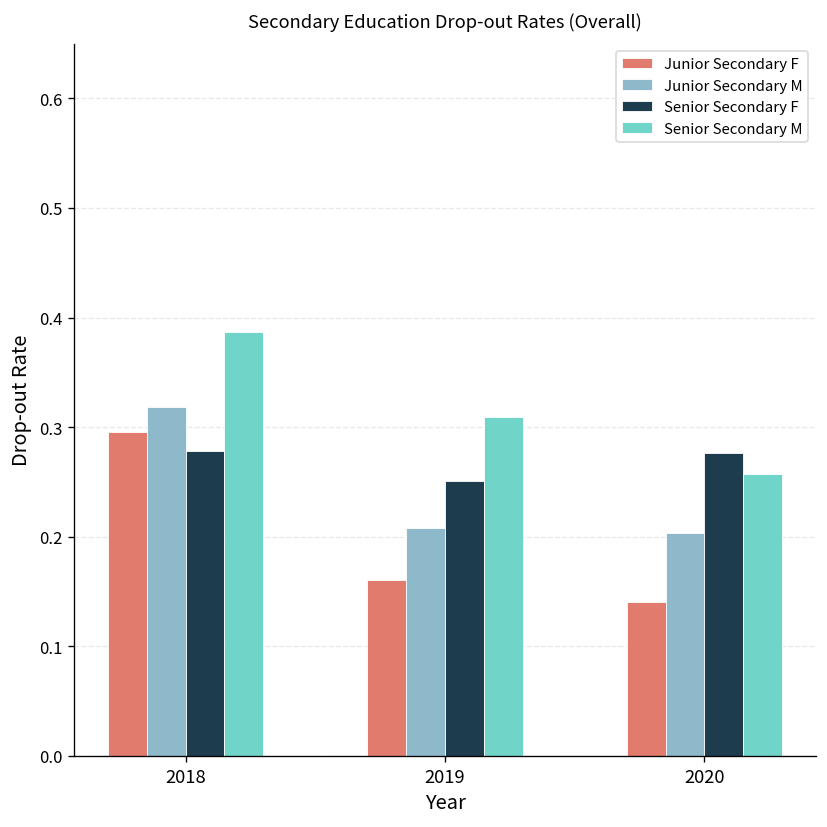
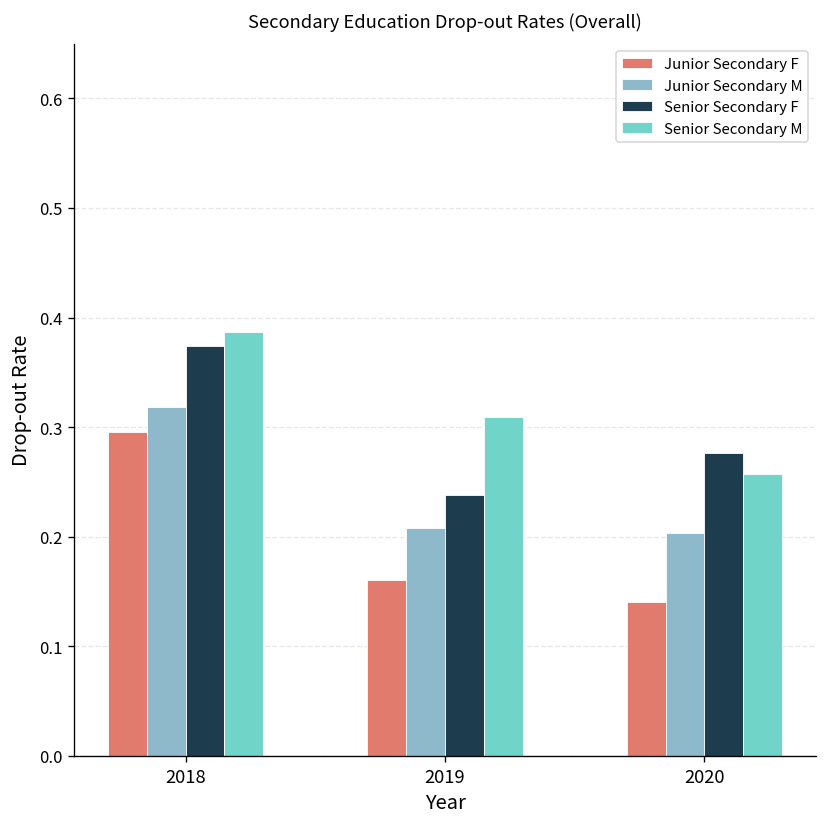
  {
    "Junior Secondary F": {
      "2018": 0.30,
      "2019": 0.16,
      "2020": 0.14
    },
    "Senior Secondary F": {
-     "2018": 0.28,
-     "2019": 0.25,
+     "2018": 0.37,
+     "2019": 0.24,
      "2020": 0.28
    }
  }
